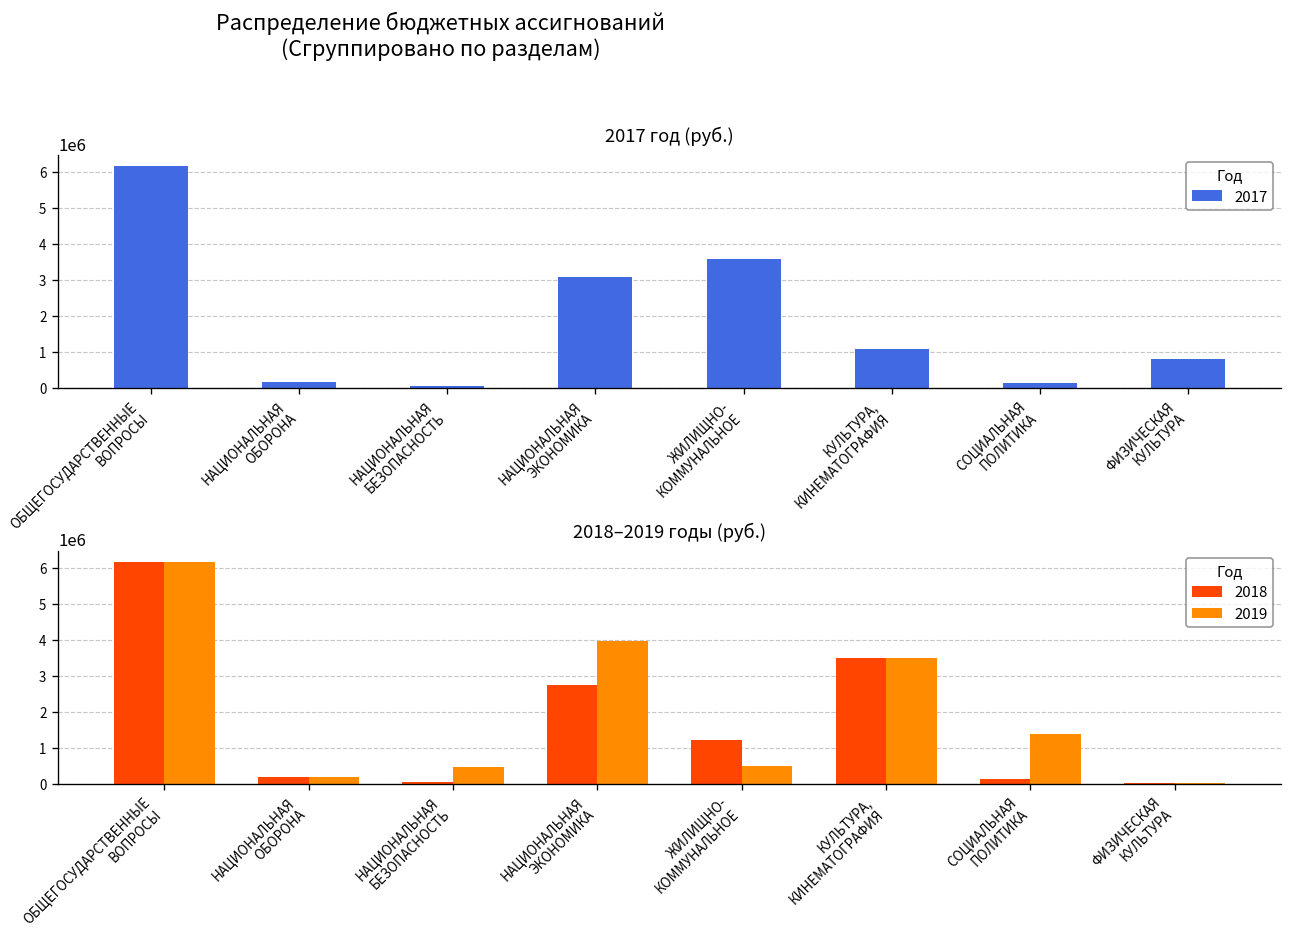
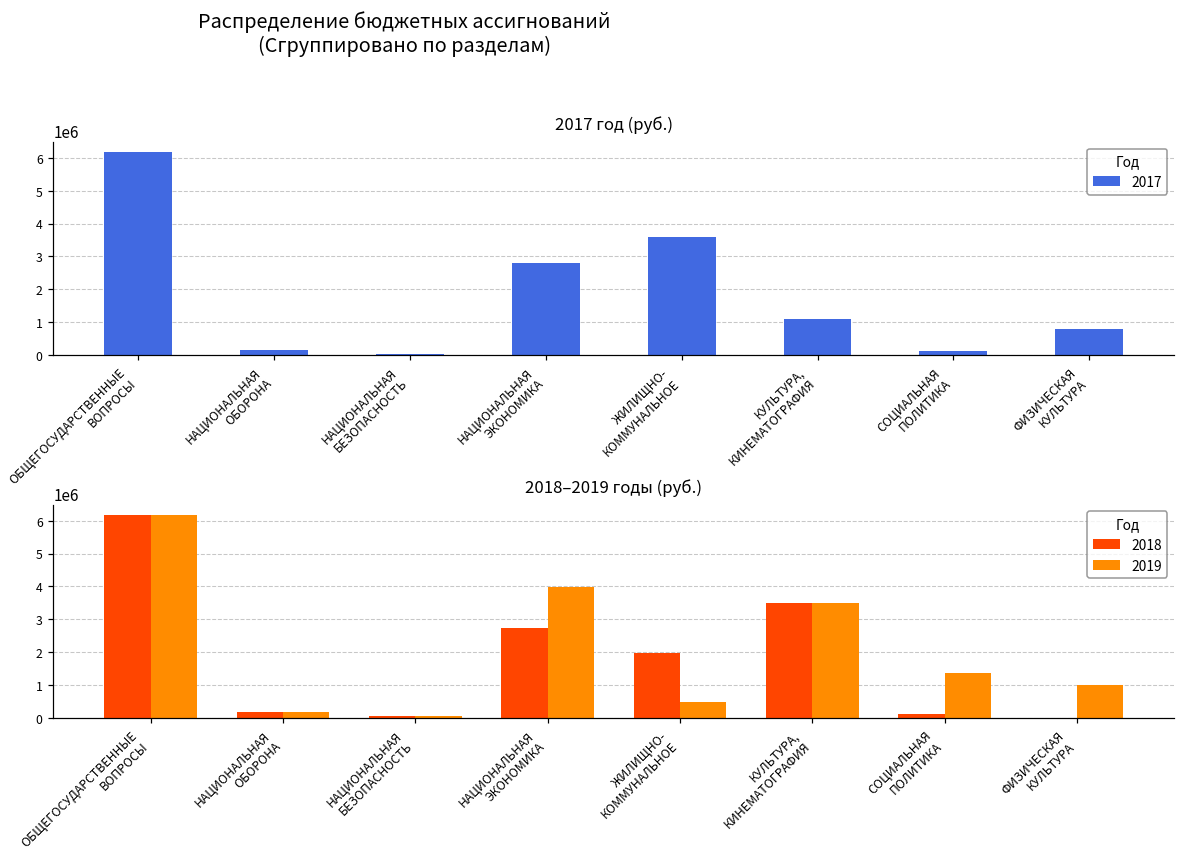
  {
    "2017 год (руб.)": {
      "ОБЩЕГОСУДАРСТВЕННЫЕ ВОПРОСЫ": 6200000,
      "НАЦИОНАЛЬНАЯ ОБОРОНА": 200000,
-     "НАЦИОНАЛЬНАЯ ЭКОНОМИКА": 3100000,
+     "НАЦИОНАЛЬНАЯ ЭКОНОМИКА": 2800000,
      "ЖИЛИЩНО- КОММУНАЛЬНОЕ": 3600000,
      "КУЛЬТУРА, КИНЕМАТОГРАФИЯ": 1100000,
      "СОЦИАЛЬНАЯ ПОЛИТИКА": 100000,
      "ФИЗИЧЕСКАЯ КУЛЬТУРА": 800000
    },
    "2018–2019 годы (руб.)": {
      "2018": {
        "ОБЩЕГОСУДАРСТВЕННЫЕ ВОПРОСЫ": 6200000,
        "НАЦИОНАЛЬНАЯ ОБОРОНА": 200000,
        "НАЦИОНАЛЬНАЯ ЭКОНОМИКА": 2700000,
-       "ЖИЛИЩНО- КОММУНАЛЬНОЕ": 1200000,
+       "ЖИЛИЩНО- КОММУНАЛЬНОЕ": 2000000,
        "КУЛЬТУРА, КИНЕМАТОГРАФИЯ": 3500000,
        "СОЦИАЛЬНАЯ ПОЛИТИКА": 100000
      },
      "2019": {
        "ОБЩЕГОСУДАРСТВЕННЫЕ ВОПРОСЫ": 6200000,
        "НАЦИОНАЛЬНАЯ ОБОРОНА": 200000,
-       "НАЦИОНАЛЬНАЯ БЕЗОПАСНОСТЬ": 500000,
+       "НАЦИОНАЛЬНАЯ БЕЗОПАСНОСТЬ": 100000,
        "НАЦИОНАЛЬНАЯ ЭКОНОМИКА": 4000000,
        "ЖИЛИЩНО- КОММУНАЛЬНОЕ": 500000,
        "КУЛЬТУРА, КИНЕМАТОГРАФИЯ": 3500000,
        "СОЦИАЛЬНАЯ ПОЛИТИКА": 1400000,
-       "ФИЗИЧЕСКАЯ КУЛЬТУРА": 0
+       "ФИЗИЧЕСКАЯ КУЛЬТУРА": 1000000
      }
    }
  }
